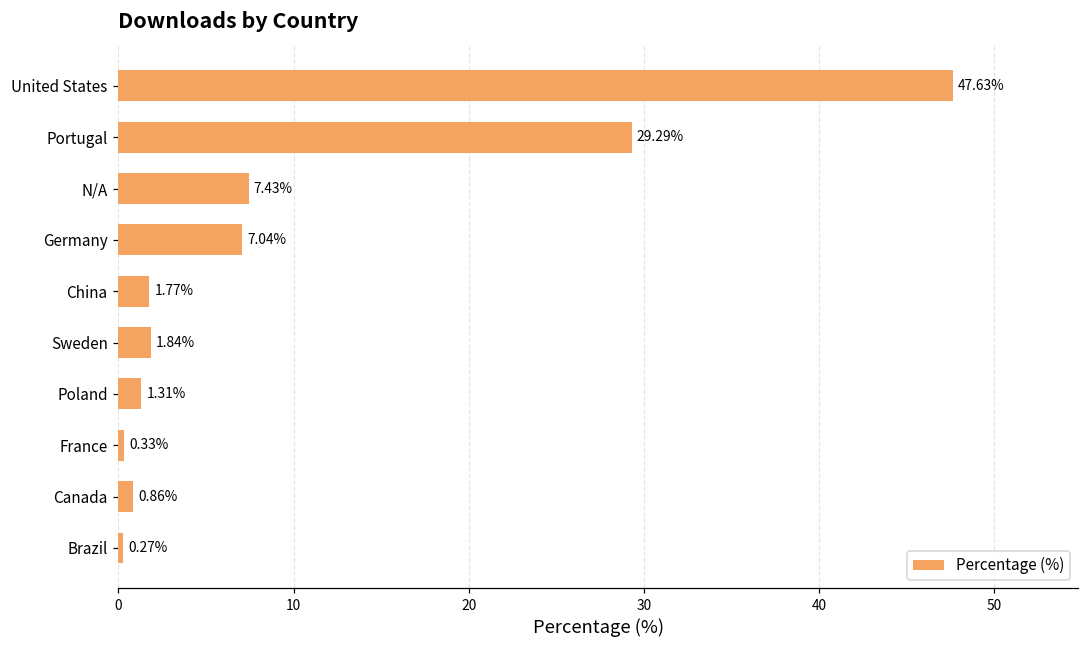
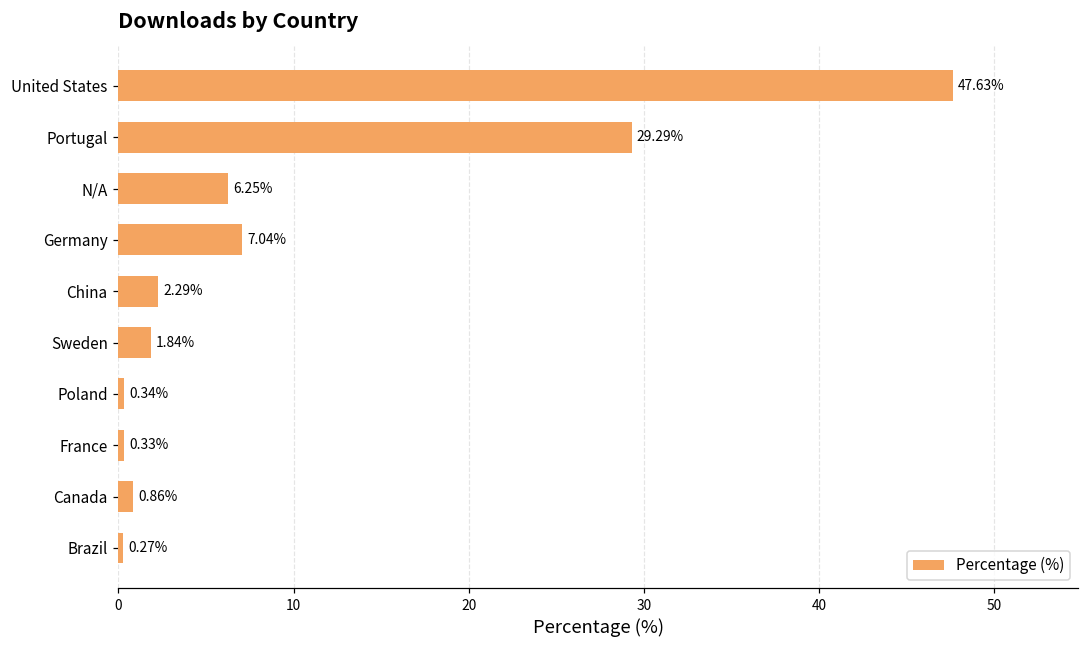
  {
    "United States": "47.63%",
    "Portugal": "29.29%",
-   "N/A": "7.43%",
+   "N/A": "6.25%",
    "Germany": "7.04%",
-   "China": "1.77%",
+   "China": "2.29%",
    "Sweden": "1.84%",
-   "Poland": "1.31%",
+   "Poland": "0.34%",
    "France": "0.33%",
    "Canada": "0.86%",
    "Brazil": "0.27%"
  }
